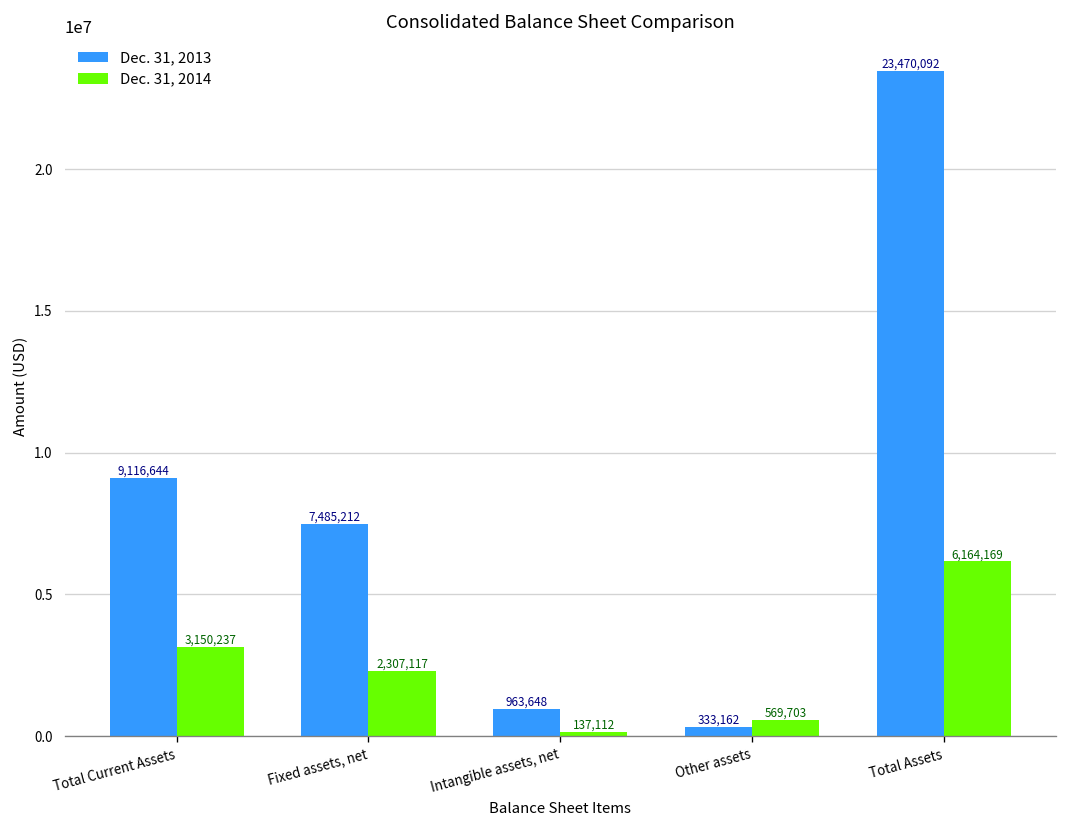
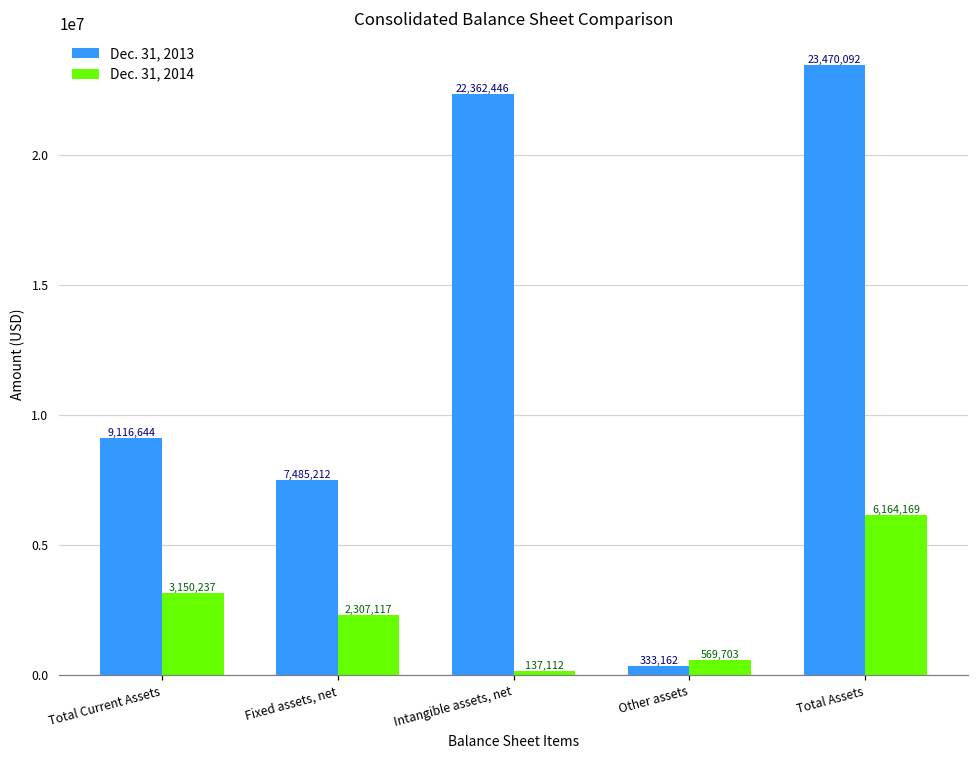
  {
    "Dec. 31, 2013": {
      "Total Current Assets": "9,116,644",
      "Fixed assets, net": "7,485,212",
-     "Intangible assets, net": "963,648",
+     "Intangible assets, net": "22,362,446",
      "Other assets": "333,162",
      "Total Assets": "23,470,092"
    },
    "Dec. 31, 2014": {
      "Total Current Assets": "3,150,237",
      "Fixed assets, net": "2,307,117",
      "Intangible assets, net": "137,112",
      "Other assets": "569,703",
      "Total Assets": "6,164,169"
    }
  }
